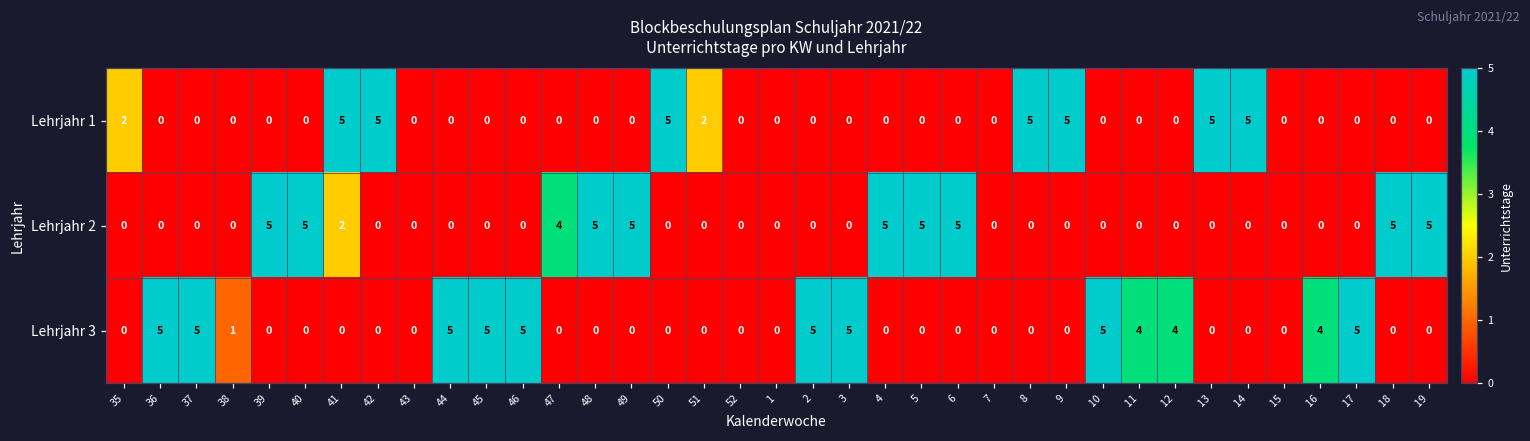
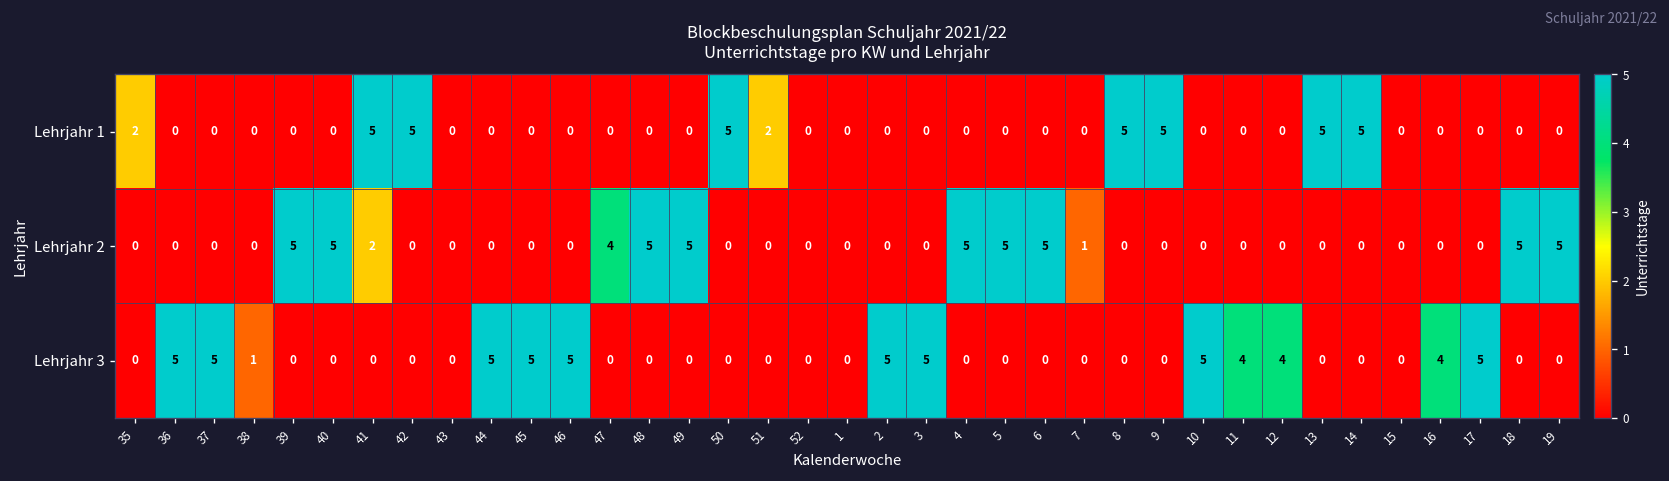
  {
    "Lehrjahr 1": {
      "35": 2,
      "36": 0,
      "37": 0,
      "38": 0,
      "39": 0,
      "40": 0,
      "41": 5,
      "42": 5,
      "43": 0,
      "44": 0,
      "45": 0,
      "46": 0,
      "47": 0,
      "48": 0,
      "49": 0,
      "50": 5,
      "51": 2,
      "52": 0,
      "1": 0,
      "2": 0,
      "3": 0,
      "4": 0,
      "5": 0,
      "6": 0,
      "7": 0,
      "8": 5,
      "9": 5,
      "10": 0,
      "11": 0,
      "12": 0,
      "13": 5,
      "14": 5,
      "15": 0,
      "16": 0,
      "17": 0,
      "18": 0,
      "19": 0
    },
    "Lehrjahr 2": {
      "35": 0,
      "36": 0,
      "37": 0,
      "38": 0,
      "39": 5,
      "40": 5,
      "41": 2,
      "42": 0,
      "43": 0,
      "44": 0,
      "45": 0,
      "46": 0,
      "47": 4,
      "48": 5,
      "49": 5,
      "50": 0,
      "51": 0,
      "52": 0,
      "1": 0,
      "2": 0,
      "3": 0,
      "4": 5,
      "5": 5,
      "6": 5,
-     "7": 0,
+     "7": 1,
      "8": 0,
      "9": 0,
      "10": 0,
      "11": 0,
      "12": 0,
      "13": 0,
      "14": 0,
      "15": 0,
      "16": 0,
      "17": 0,
      "18": 5,
      "19": 5
    },
    "Lehrjahr 3": {
      "35": 0,
      "36": 5,
      "37": 5,
      "38": 1,
      "39": 0,
      "40": 0,
      "41": 0,
      "42": 0,
      "43": 0,
      "44": 5,
      "45": 5,
      "46": 5,
      "47": 0,
      "48": 0,
      "49": 0,
      "50": 0,
      "51": 0,
      "52": 0,
      "1": 0,
      "2": 5,
      "3": 5,
      "4": 0,
      "5": 0,
      "6": 0,
      "7": 0,
      "8": 0,
      "9": 0,
      "10": 5,
      "11": 4,
      "12": 4,
      "13": 0,
      "14": 0,
      "15": 0,
      "16": 4,
      "17": 5,
      "18": 0,
      "19": 0
    }
  }
